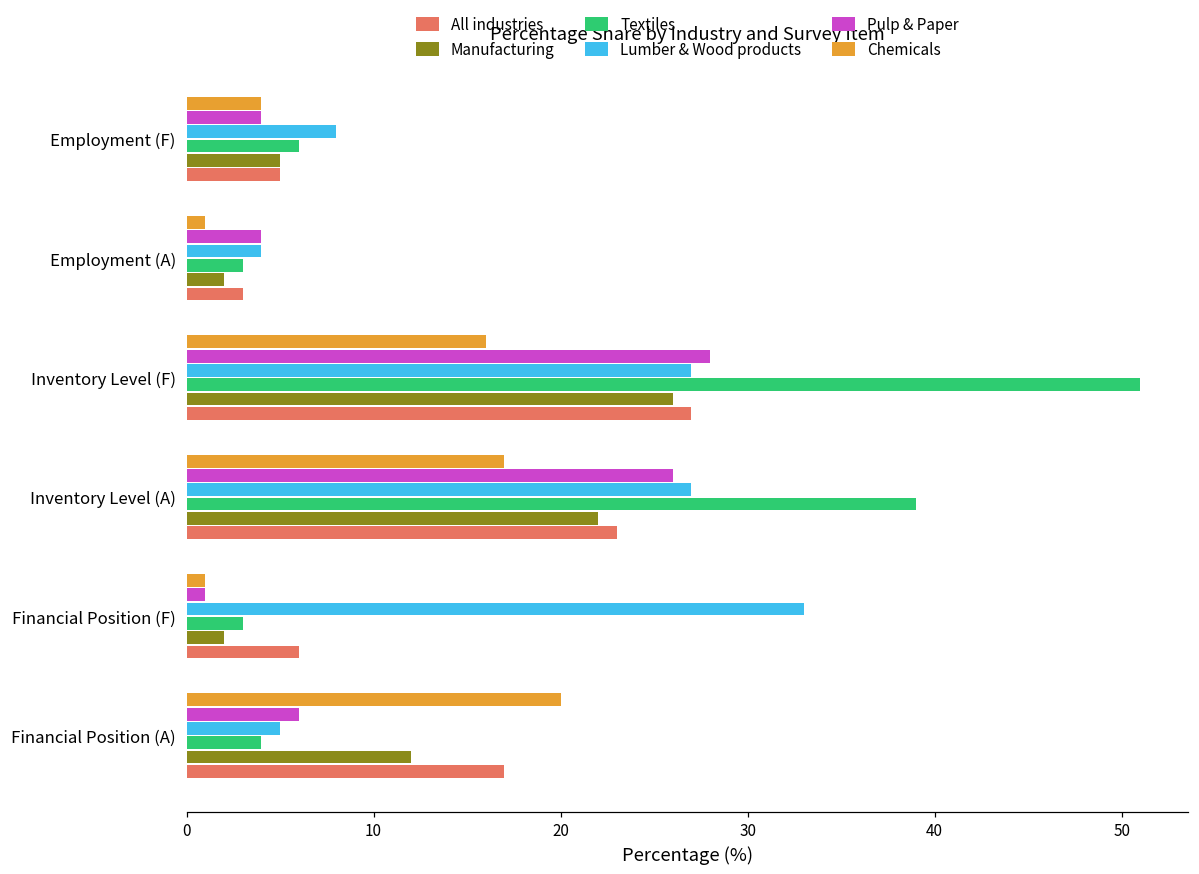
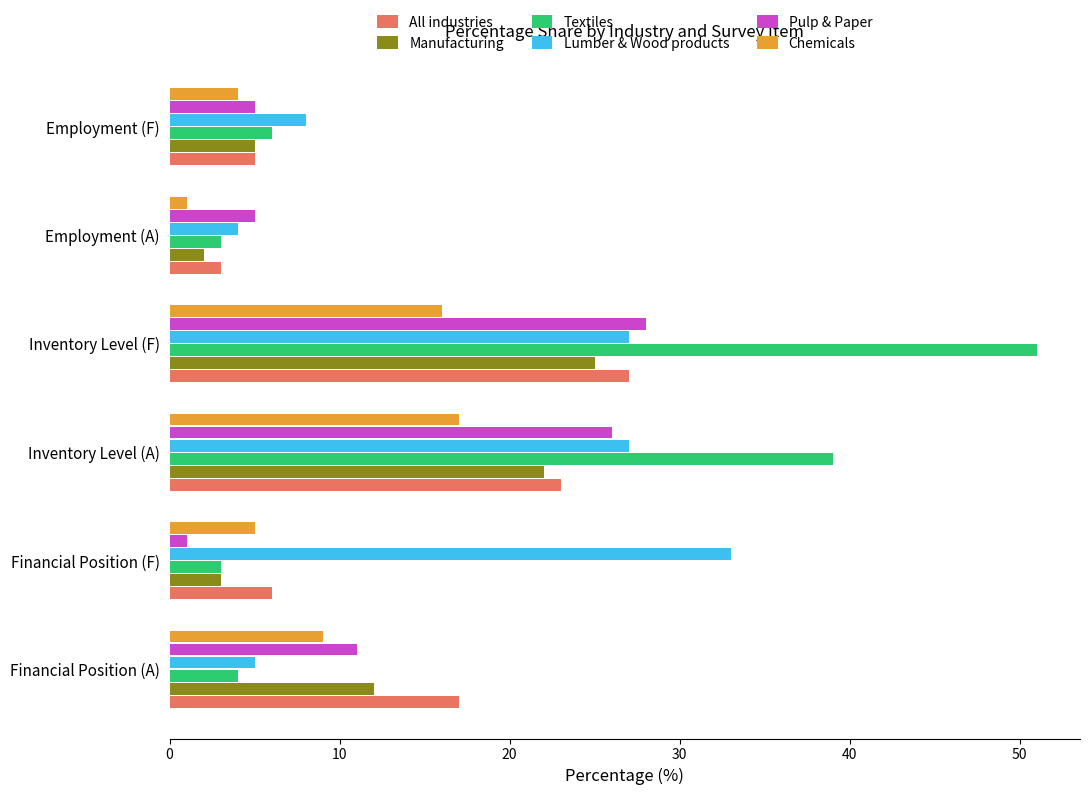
  {
    "All industries": {
      "Employment (F)": 5,
      "Employment (A)": 3,
      "Inventory Level (F)": 27,
      "Inventory Level (A)": 23,
      "Financial Position (F)": 6,
      "Financial Position (A)": 17
    },
    "Manufacturing": {
      "Employment (F)": 5,
      "Employment (A)": 2,
-     "Inventory Level (F)": 26,
+     "Inventory Level (F)": 25,
      "Inventory Level (A)": 22,
-     "Financial Position (F)": 2,
+     "Financial Position (F)": 3,
      "Financial Position (A)": 12
    },
    "Textiles": {
      "Employment (F)": 6,
      "Employment (A)": 3,
      "Inventory Level (F)": 51,
      "Inventory Level (A)": 39,
      "Financial Position (F)": 3,
      "Financial Position (A)": 4
    },
    "Lumber & Wood products": {
      "Employment (F)": 8,
      "Employment (A)": 4,
      "Inventory Level (F)": 27,
      "Inventory Level (A)": 27,
      "Financial Position (F)": 33,
      "Financial Position (A)": 5
    },
    "Pulp & Paper": {
-     "Employment (F)": 4,
-     "Employment (A)": 4,
+     "Employment (F)": 5,
+     "Employment (A)": 5,
      "Inventory Level (F)": 28,
      "Inventory Level (A)": 26,
      "Financial Position (F)": 1,
-     "Financial Position (A)": 6
+     "Financial Position (A)": 11
    },
    "Chemicals": {
      "Employment (F)": 4,
      "Employment (A)": 1,
      "Inventory Level (F)": 16,
      "Inventory Level (A)": 17,
-     "Financial Position (F)": 1,
-     "Financial Position (A)": 20
+     "Financial Position (F)": 5,
+     "Financial Position (A)": 9
    }
  }
